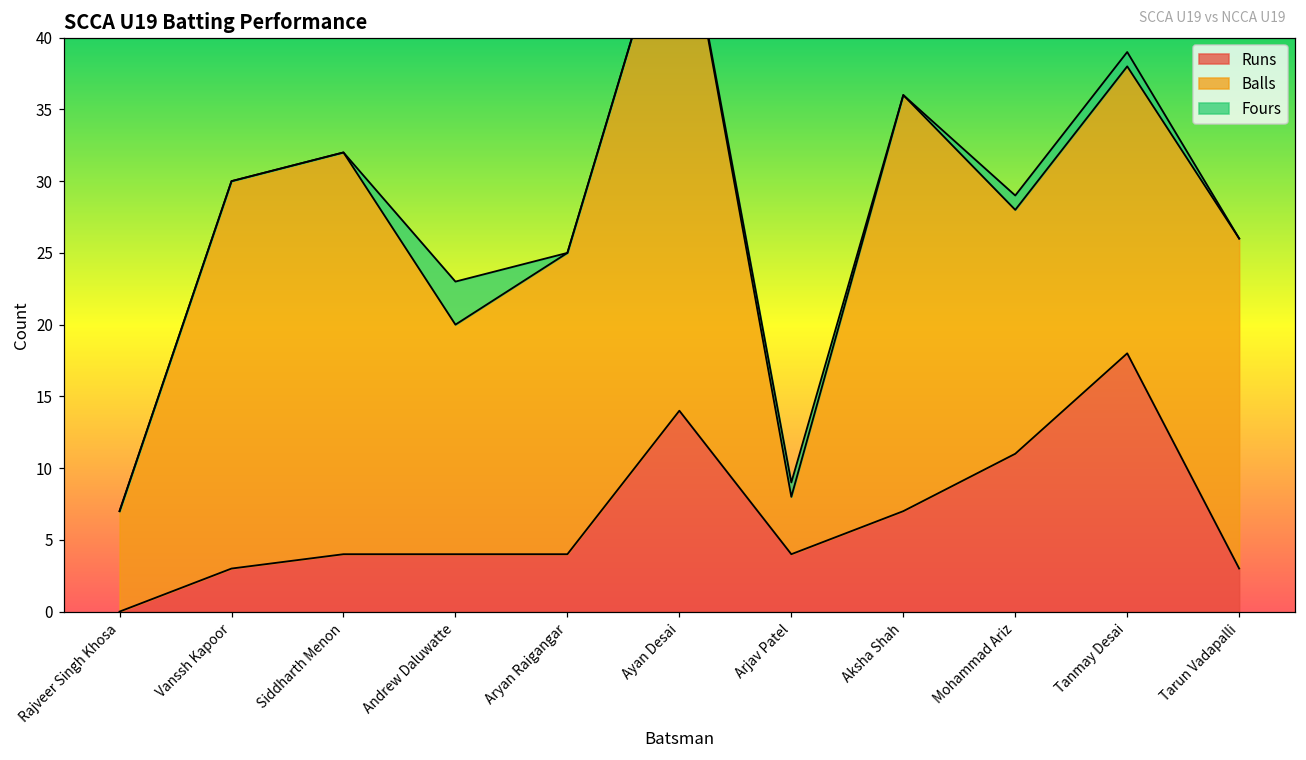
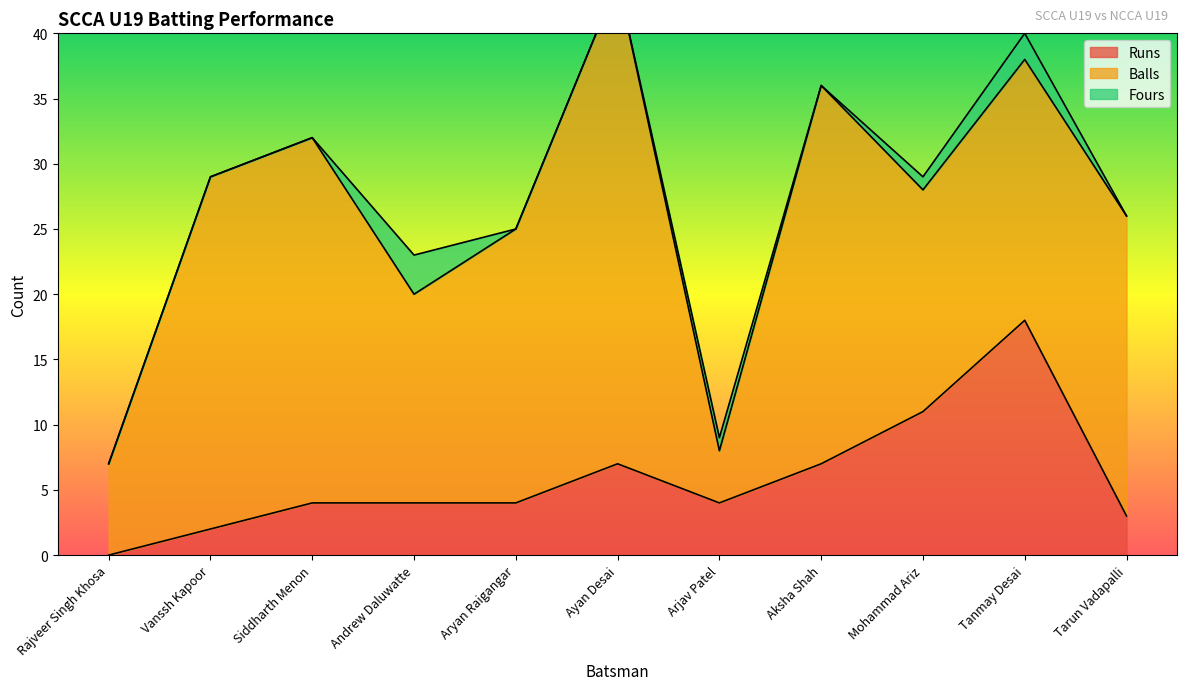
  {
    "Runs": {
      "Rajveer Singh Khosa": 0,
-     "Vanssh Kapoor": 3,
+     "Vanssh Kapoor": 2,
      "Siddharth Menon": 4,
      "Andrew Daluwatte": 4,
      "Aryan Raigangar": 4,
-     "Ayan Desai": 14,
+     "Ayan Desai": 7,
      "Arjav Patel": 4,
      "Aksha Shah": 7,
      "Mohammad Ariz": 11,
      "Tanmay Desai": 18,
      "Tarun Vadapalli": 3
    },
    "Balls": {
      "Andrew Daluwatte": 16,
      "Arjav Patel": 4,
      "Mohammad Ariz": 17,
      "Tanmay Desai": 20
    },
    "Fours": {
      "Andrew Daluwatte": 3,
      "Arjav Patel": 1,
      "Mohammad Ariz": 1,
-     "Tanmay Desai": 1
+     "Tanmay Desai": 2
    }
  }
